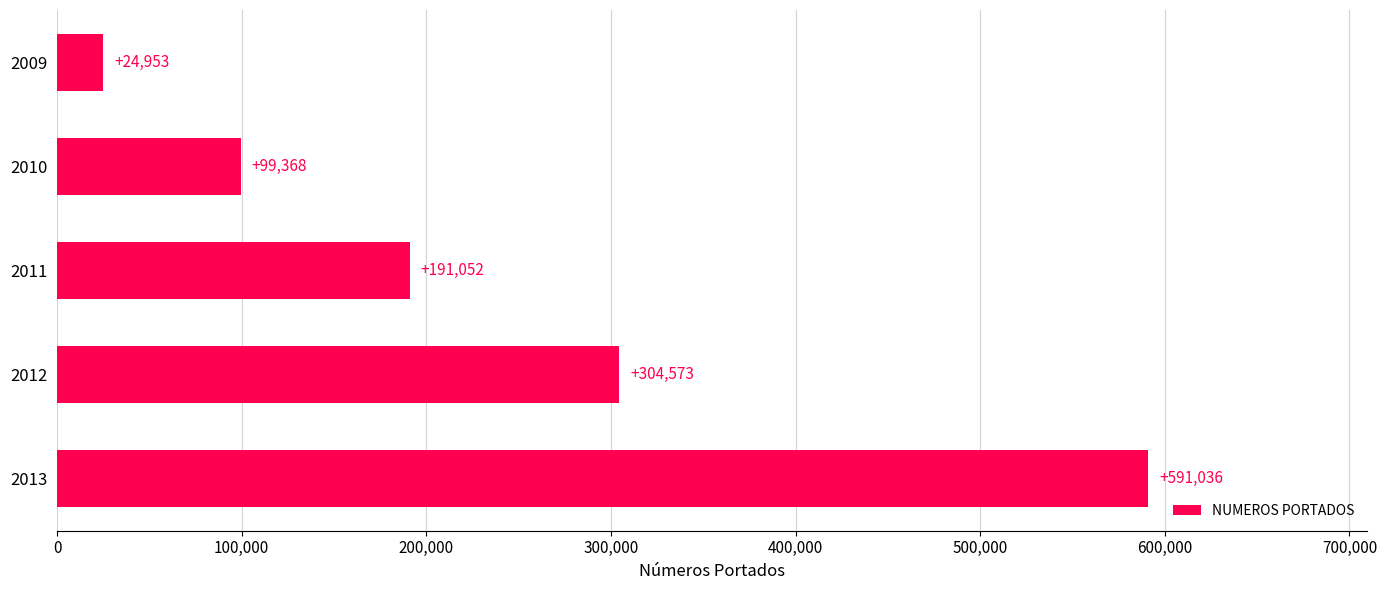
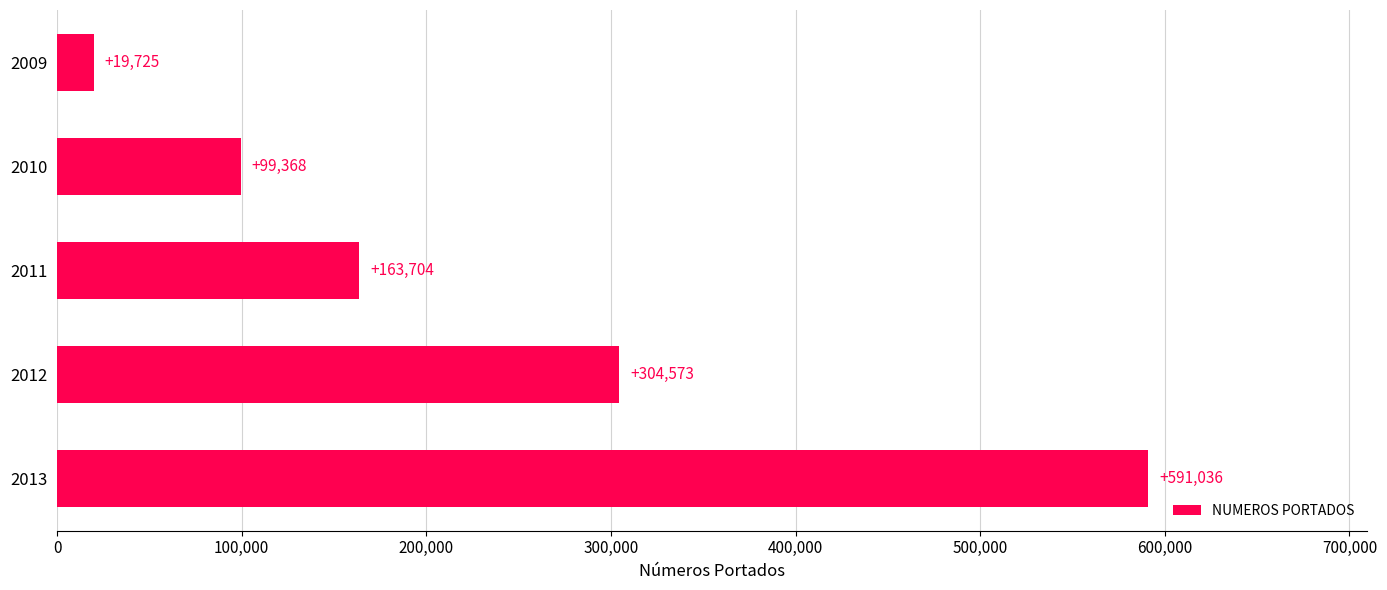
  {
-   "2009": "+24,953",
+   "2009": "+19,725",
    "2010": "+99,368",
-   "2011": "+191,052",
+   "2011": "+163,704",
    "2012": "+304,573",
    "2013": "+591,036"
  }
